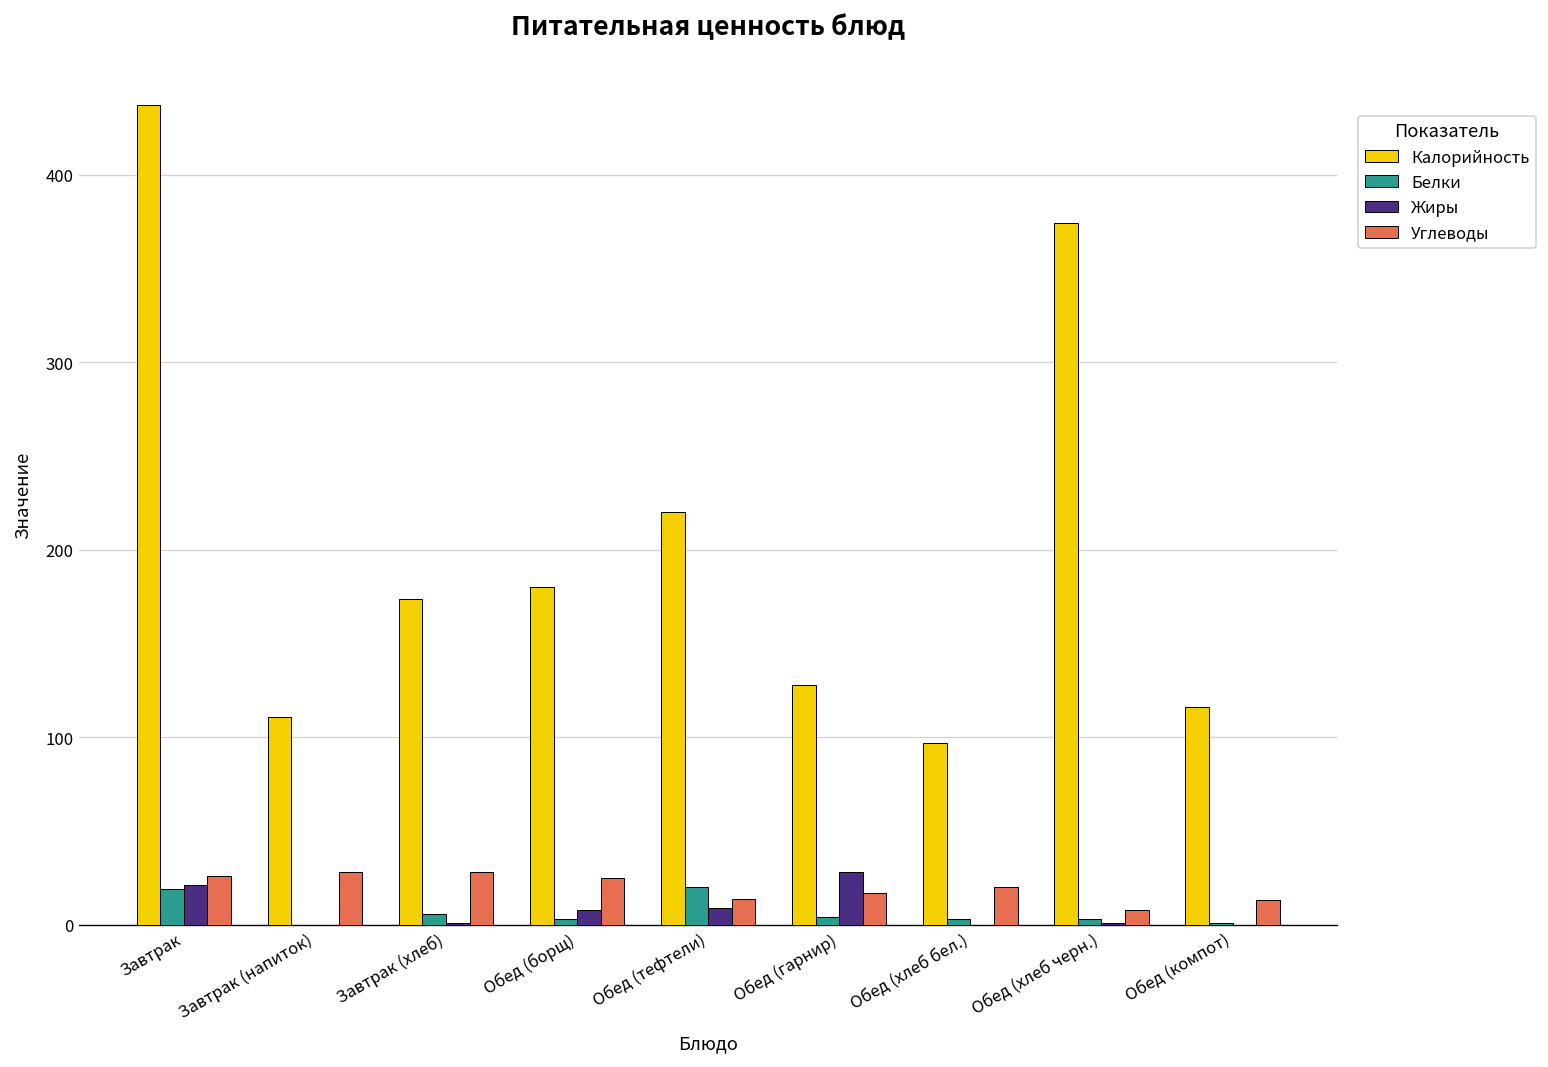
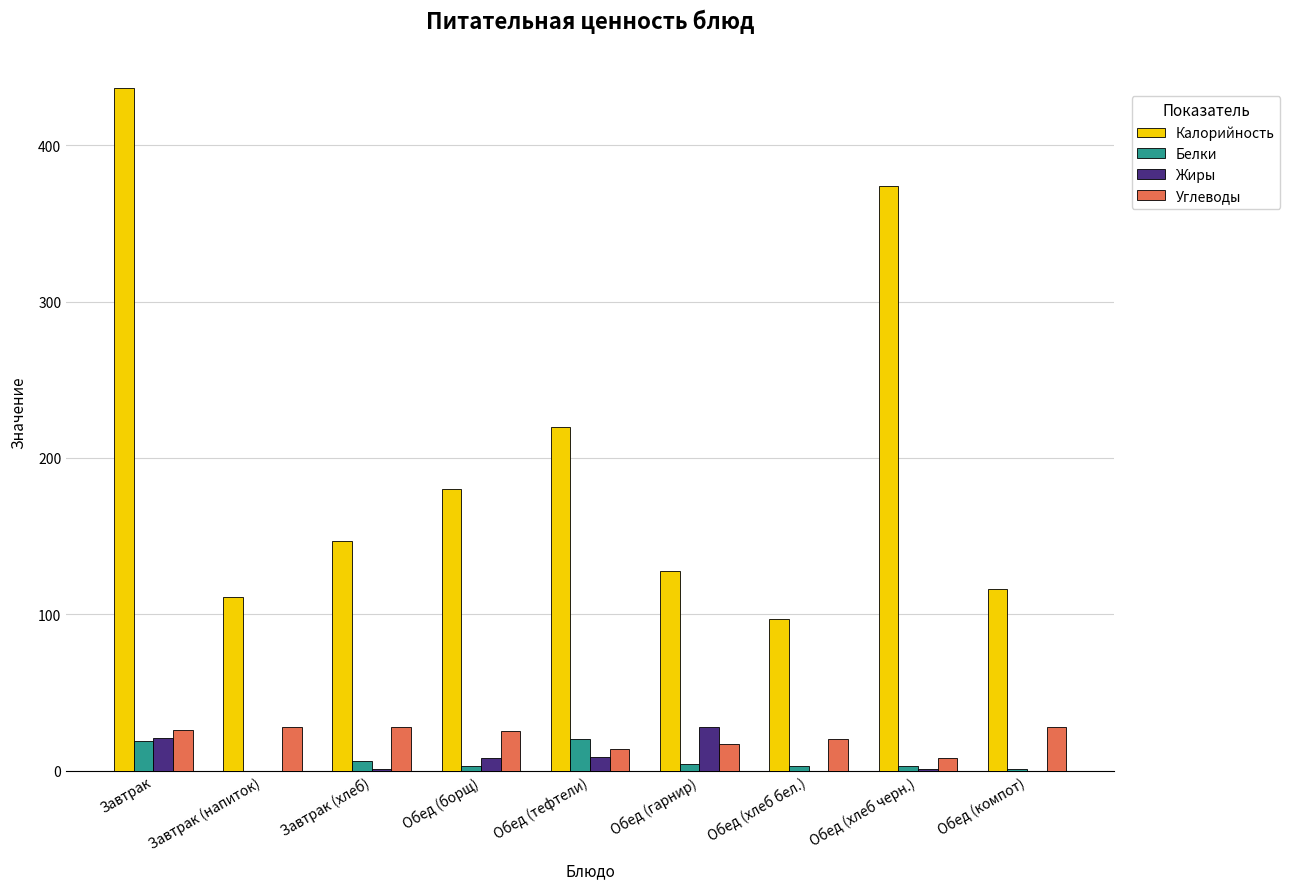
  {
    "Калорийность": {
      "Завтрак": 437,
      "Завтрак (напиток)": 111,
-     "Завтрак (хлеб)": 174,
+     "Завтрак (хлеб)": 147,
      "Обед (борщ)": 180,
      "Обед (тефтели)": 220,
      "Обед (гарнир)": 128,
      "Обед (хлеб бел.)": 97,
      "Обед (хлеб черн.)": 374,
      "Обед (компот)": 116
    },
    "Белки": {
      "Завтрак": 19,
      "Завтрак (напиток)": 0,
      "Завтрак (хлеб)": 6,
      "Обед (борщ)": 3,
      "Обед (тефтели)": 20,
      "Обед (гарнир)": 4,
      "Обед (хлеб бел.)": 3,
      "Обед (хлеб черн.)": 3
    },
    "Жиры": {
      "Завтрак": 21,
      "Завтрак (напиток)": 0,
      "Обед (борщ)": 8,
      "Обед (тефтели)": 9,
      "Обед (гарнир)": 28,
      "Обед (хлеб бел.)": 0,
      "Обед (компот)": 0
    },
    "Углеводы": {
      "Завтрак": 26,
      "Завтрак (напиток)": 28,
      "Завтрак (хлеб)": 28,
      "Обед (борщ)": 25,
      "Обед (тефтели)": 14,
      "Обед (гарнир)": 17,
      "Обед (хлеб бел.)": 20,
      "Обед (хлеб черн.)": 8,
-     "Обед (компот)": 13
+     "Обед (компот)": 28
    }
  }
